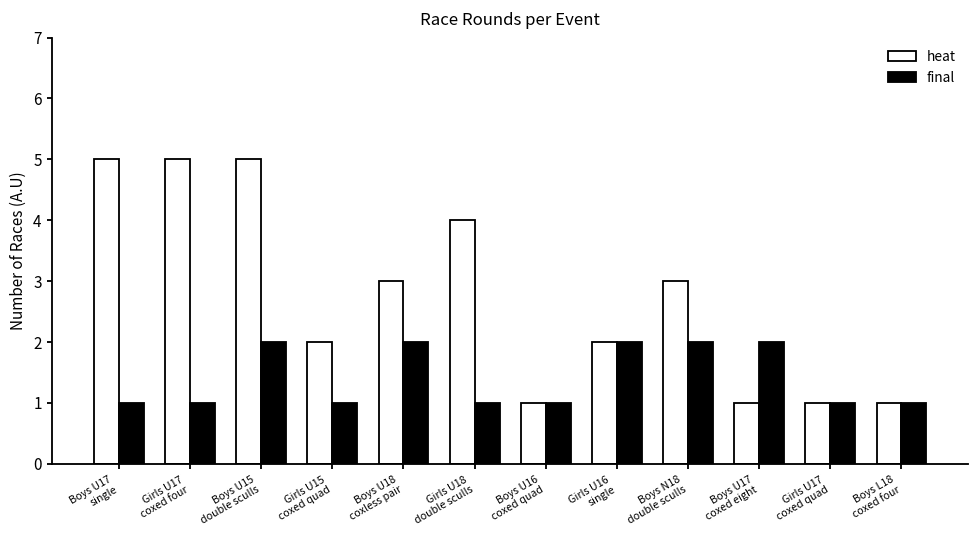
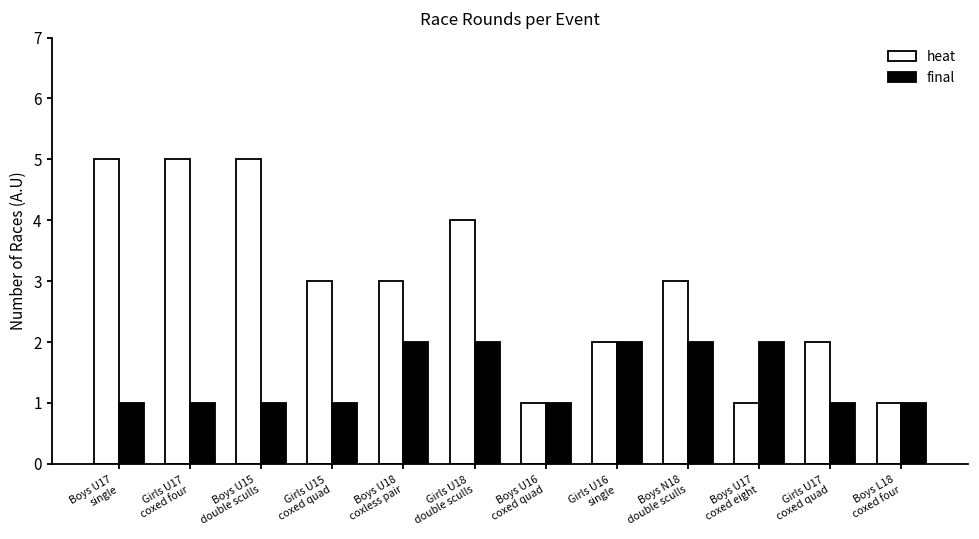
  {
    "heat": {
      "Boys U17 single": 5,
      "Girls U17 coxed four": 5,
      "Boys U15 double sculls": 5,
-     "Girls U15 coxed quad": 2,
+     "Girls U15 coxed quad": 3,
      "Boys U18 coxless pair": 3,
      "Girls U18 double sculls": 4,
      "Boys U16 coxed quad": 1,
      "Girls U16 single": 2,
      "Boys N18 double sculls": 3,
      "Boys U17 coxed eight": 1,
-     "Girls U17 coxed quad": 1,
+     "Girls U17 coxed quad": 2,
      "Boys L18 coxed four": 1
    },
    "final": {
      "Boys U17 single": 1,
      "Girls U17 coxed four": 1,
-     "Boys U15 double sculls": 2,
+     "Boys U15 double sculls": 1,
      "Girls U15 coxed quad": 1,
      "Boys U18 coxless pair": 2,
-     "Girls U18 double sculls": 1,
+     "Girls U18 double sculls": 2,
      "Boys U16 coxed quad": 1,
      "Girls U16 single": 2,
      "Boys N18 double sculls": 2,
      "Boys U17 coxed eight": 2,
      "Girls U17 coxed quad": 1,
      "Boys L18 coxed four": 1
    }
  }
